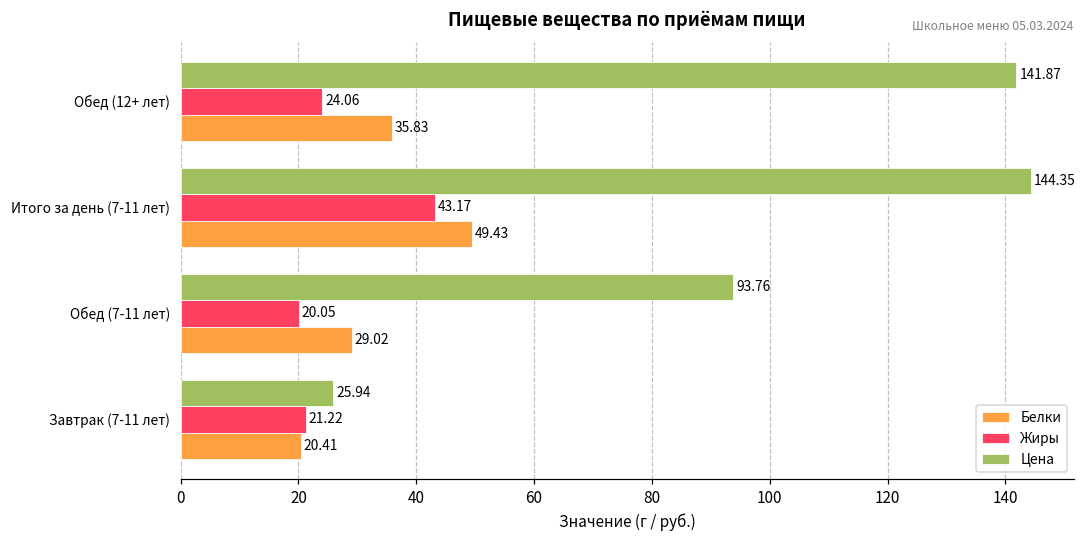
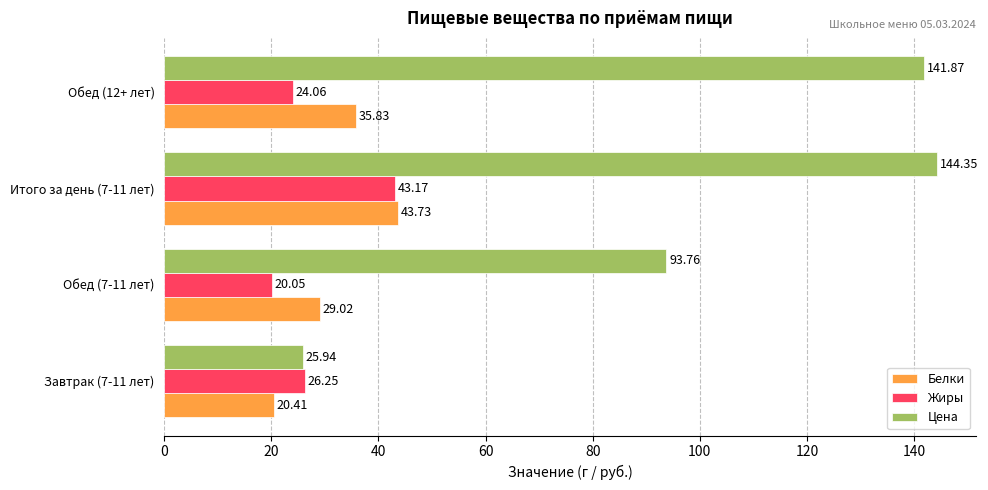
  {
    "Белки": {
      "Обед (12+ лет)": 35.83,
-     "Итого за день (7-11 лет)": 49.43,
+     "Итого за день (7-11 лет)": 43.73,
      "Обед (7-11 лет)": 29.02,
      "Завтрак (7-11 лет)": 20.41
    },
    "Жиры": {
      "Обед (12+ лет)": 24.06,
      "Итого за день (7-11 лет)": 43.17,
      "Обед (7-11 лет)": 20.05,
-     "Завтрак (7-11 лет)": 21.22
+     "Завтрак (7-11 лет)": 26.25
    },
    "Цена": {
      "Обед (12+ лет)": 141.87,
      "Итого за день (7-11 лет)": 144.35,
      "Обед (7-11 лет)": 93.76,
      "Завтрак (7-11 лет)": 25.94
    }
  }
